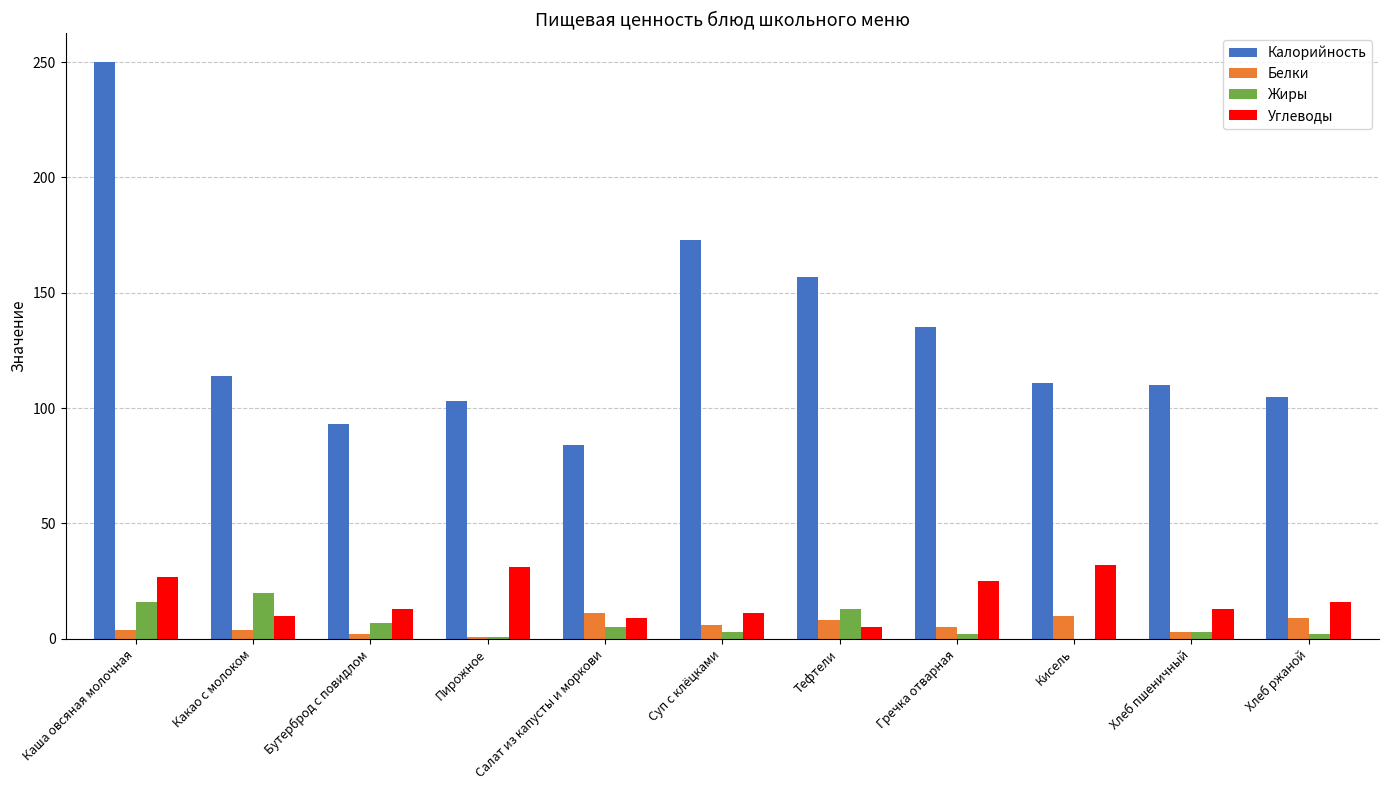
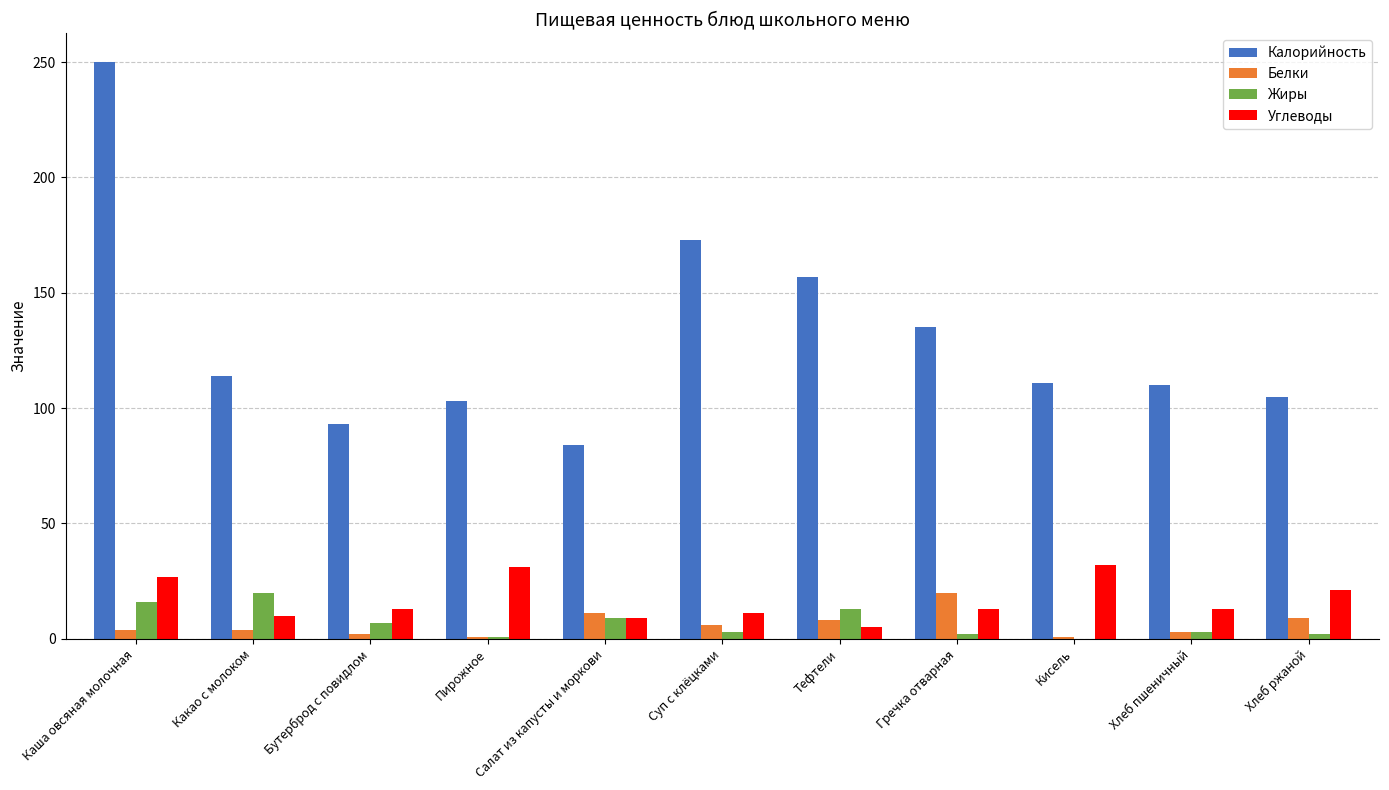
  {
    "Калорийность": {
      "Каша овсяная молочная": 250,
      "Какао с молоком": 114,
      "Бутерброд с повидлом": 93,
      "Пирожное": 103,
      "Салат из капусты и моркови": 84,
      "Суп с клёцками": 173,
      "Тефтели": 157,
      "Гречка отварная": 135,
      "Кисель": 111,
      "Хлеб пшеничный": 110,
      "Хлеб ржаной": 105
    },
    "Белки": {
      "Каша овсяная молочная": 4,
      "Какао с молоком": 4,
      "Бутерброд с повидлом": 2,
      "Салат из капусты и моркови": 11,
      "Суп с клёцками": 6,
      "Тефтели": 8,
-     "Гречка отварная": 5,
-     "Кисель": 10,
+     "Гречка отварная": 20,
+     "Кисель": 1,
      "Хлеб пшеничный": 3,
      "Хлеб ржаной": 9
    },
    "Жиры": {
      "Каша овсяная молочная": 16,
      "Какао с молоком": 20,
      "Бутерброд с повидлом": 7,
-     "Салат из капусты и моркови": 5,
+     "Салат из капусты и моркови": 9,
      "Суп с клёцками": 3,
      "Тефтели": 13,
      "Гречка отварная": 2,
      "Кисель": 0,
      "Хлеб пшеничный": 3,
      "Хлеб ржаной": 2
    },
    "Углеводы": {
      "Каша овсяная молочная": 27,
      "Какао с молоком": 10,
      "Бутерброд с повидлом": 13,
      "Пирожное": 31,
      "Салат из капусты и моркови": 9,
      "Суп с клёцками": 11,
      "Тефтели": 5,
-     "Гречка отварная": 25,
+     "Гречка отварная": 13,
      "Кисель": 32,
      "Хлеб пшеничный": 13,
-     "Хлеб ржаной": 16
+     "Хлеб ржаной": 21
    }
  }
